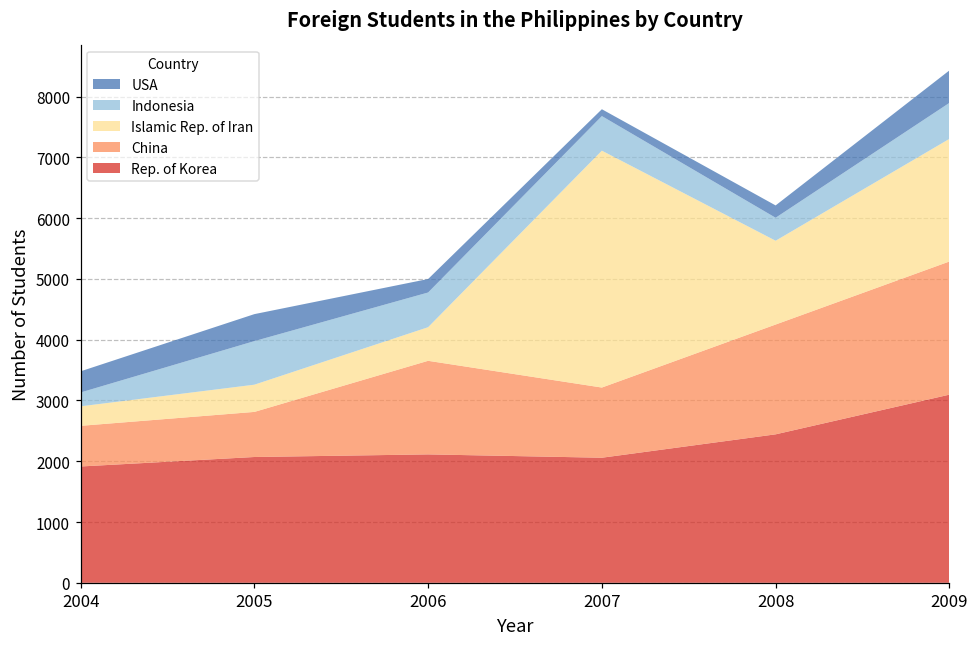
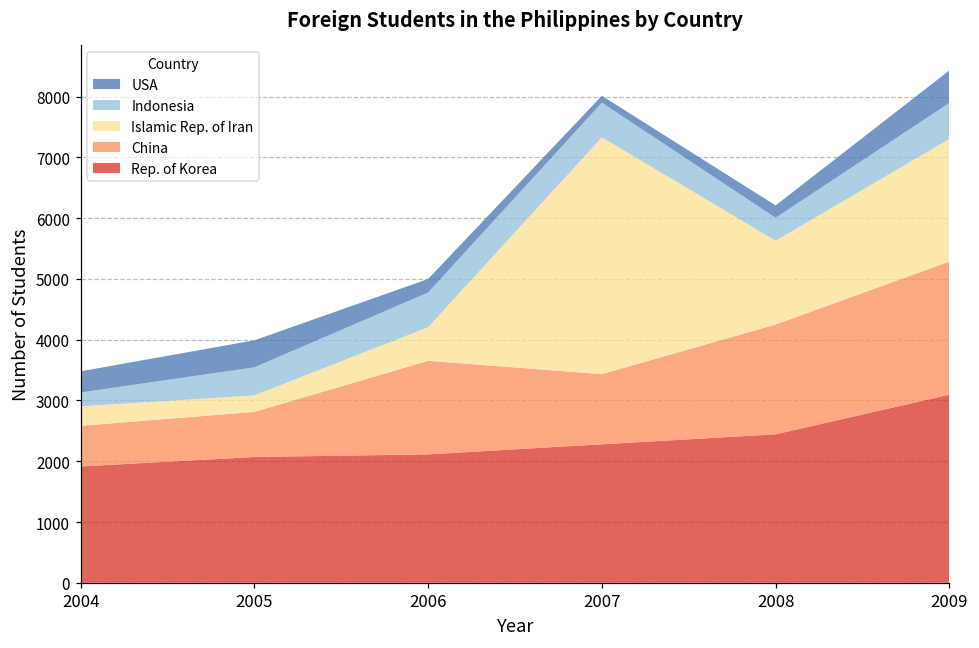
  {
    "Rep. of Korea": {
      "2004": 1900,
      "2005": 2100,
      "2006": 2100,
-     "2007": 2100,
+     "2007": 2300,
      "2008": 2400,
      "2009": 3100
    },
    "China": {
      "2004": 700,
      "2005": 700,
      "2006": 1500,
      "2007": 1200,
      "2008": 1800,
      "2009": 2200
    },
    "Islamic Rep. of Iran": {
      "2004": 300,
-     "2005": 400,
+     "2005": 300,
      "2006": 600,
      "2007": 3900,
      "2008": 1400,
      "2009": 2000
    },
    "Indonesia": {
      "2004": 200,
-     "2005": 700,
+     "2005": 500,
      "2006": 600,
      "2007": 600,
      "2008": 400,
      "2009": 600
    },
    "USA": {
      "2004": 300,
      "2005": 400,
      "2006": 200,
      "2007": 100,
      "2008": 200,
      "2009": 500
    }
  }
